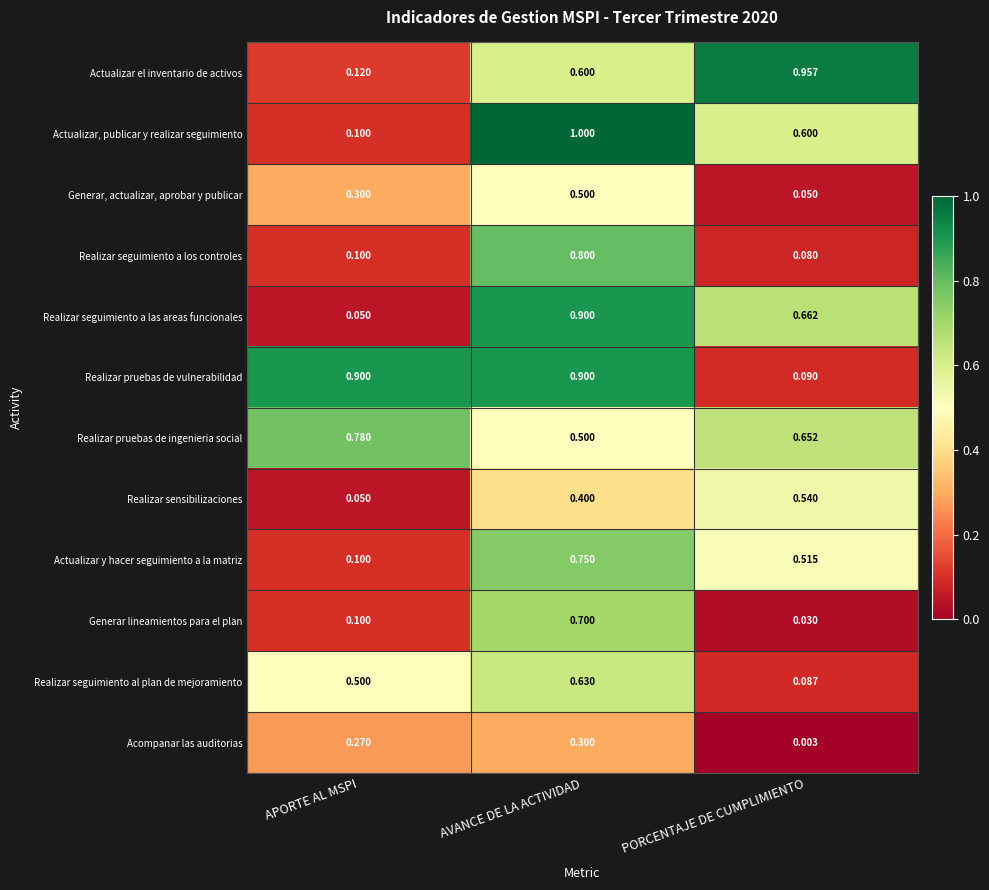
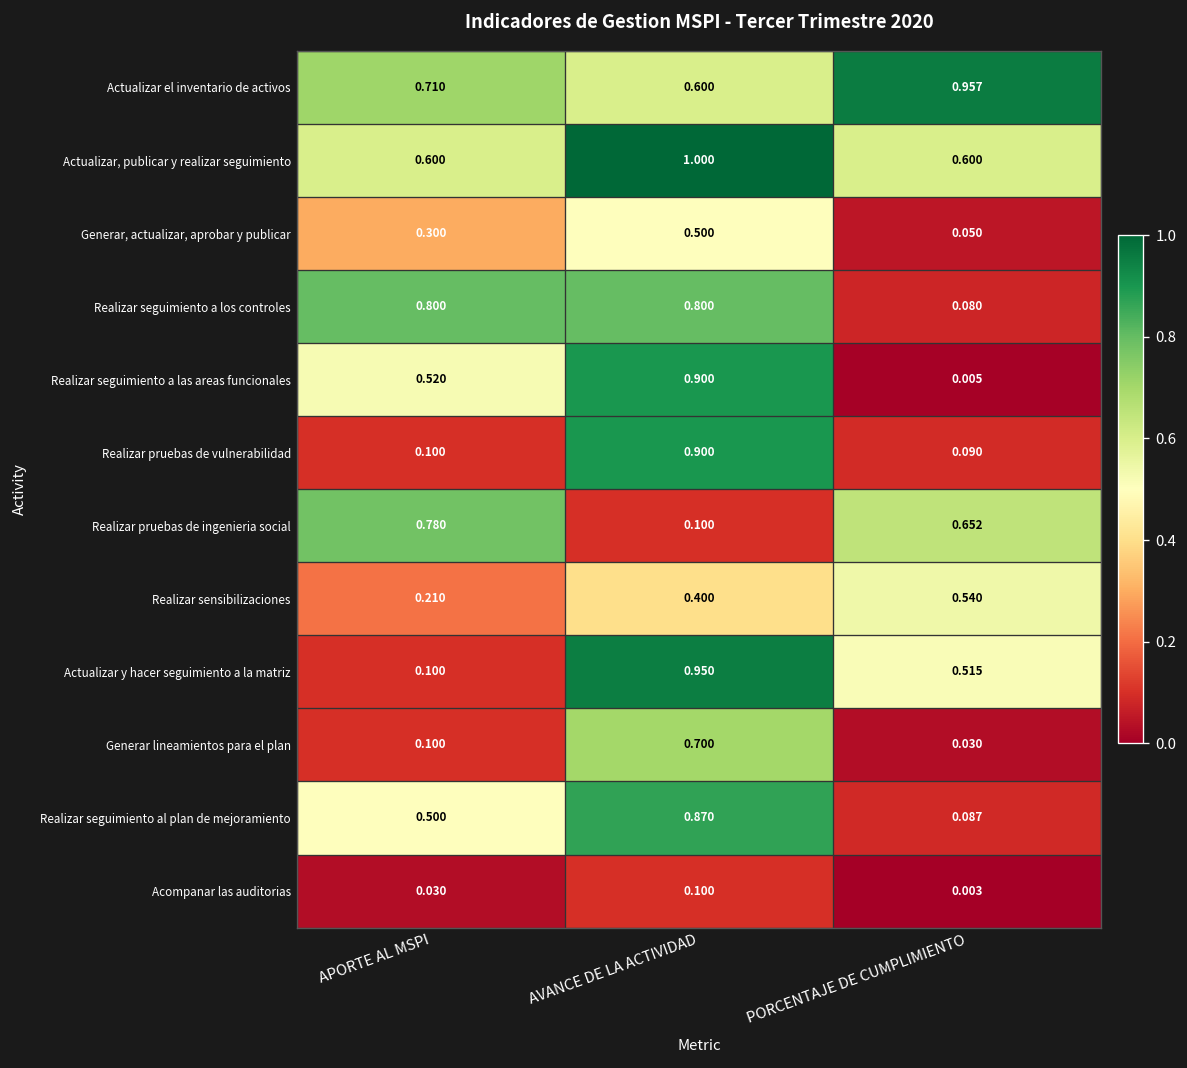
  {
    "Actualizar el inventario de activos": {
-     "APORTE AL MSPI": 0.120,
+     "APORTE AL MSPI": 0.710,
      "AVANCE DE LA ACTIVIDAD": 0.600,
      "PORCENTAJE DE CUMPLIMIENTO": 0.957
    },
    "Actualizar, publicar y realizar seguimiento": {
-     "APORTE AL MSPI": 0.100,
+     "APORTE AL MSPI": 0.600,
      "AVANCE DE LA ACTIVIDAD": 1.000,
      "PORCENTAJE DE CUMPLIMIENTO": 0.600
    },
    "Generar, actualizar, aprobar y publicar": {
      "APORTE AL MSPI": 0.300,
      "AVANCE DE LA ACTIVIDAD": 0.500,
      "PORCENTAJE DE CUMPLIMIENTO": 0.050
    },
    "Realizar seguimiento a los controles": {
-     "APORTE AL MSPI": 0.100,
+     "APORTE AL MSPI": 0.800,
      "AVANCE DE LA ACTIVIDAD": 0.800,
      "PORCENTAJE DE CUMPLIMIENTO": 0.080
    },
    "Realizar seguimiento a las areas funcionales": {
-     "APORTE AL MSPI": 0.050,
+     "APORTE AL MSPI": 0.520,
      "AVANCE DE LA ACTIVIDAD": 0.900,
-     "PORCENTAJE DE CUMPLIMIENTO": 0.662
+     "PORCENTAJE DE CUMPLIMIENTO": 0.005
    },
    "Realizar pruebas de vulnerabilidad": {
-     "APORTE AL MSPI": 0.900,
+     "APORTE AL MSPI": 0.100,
      "AVANCE DE LA ACTIVIDAD": 0.900,
      "PORCENTAJE DE CUMPLIMIENTO": 0.090
    },
    "Realizar pruebas de ingenieria social": {
      "APORTE AL MSPI": 0.780,
-     "AVANCE DE LA ACTIVIDAD": 0.500,
+     "AVANCE DE LA ACTIVIDAD": 0.100,
      "PORCENTAJE DE CUMPLIMIENTO": 0.652
    },
    "Realizar sensibilizaciones": {
-     "APORTE AL MSPI": 0.050,
+     "APORTE AL MSPI": 0.210,
      "AVANCE DE LA ACTIVIDAD": 0.400,
      "PORCENTAJE DE CUMPLIMIENTO": 0.540
    },
    "Actualizar y hacer seguimiento a la matriz": {
      "APORTE AL MSPI": 0.100,
-     "AVANCE DE LA ACTIVIDAD": 0.750,
+     "AVANCE DE LA ACTIVIDAD": 0.950,
      "PORCENTAJE DE CUMPLIMIENTO": 0.515
    },
    "Generar lineamientos para el plan": {
      "APORTE AL MSPI": 0.100,
      "AVANCE DE LA ACTIVIDAD": 0.700,
      "PORCENTAJE DE CUMPLIMIENTO": 0.030
    },
    "Realizar seguimiento al plan de mejoramiento": {
      "APORTE AL MSPI": 0.500,
-     "AVANCE DE LA ACTIVIDAD": 0.630,
+     "AVANCE DE LA ACTIVIDAD": 0.870,
      "PORCENTAJE DE CUMPLIMIENTO": 0.087
    },
    "Acompanar las auditorias": {
-     "APORTE AL MSPI": 0.270,
-     "AVANCE DE LA ACTIVIDAD": 0.300,
+     "APORTE AL MSPI": 0.030,
+     "AVANCE DE LA ACTIVIDAD": 0.100,
      "PORCENTAJE DE CUMPLIMIENTO": 0.003
    }
  }
